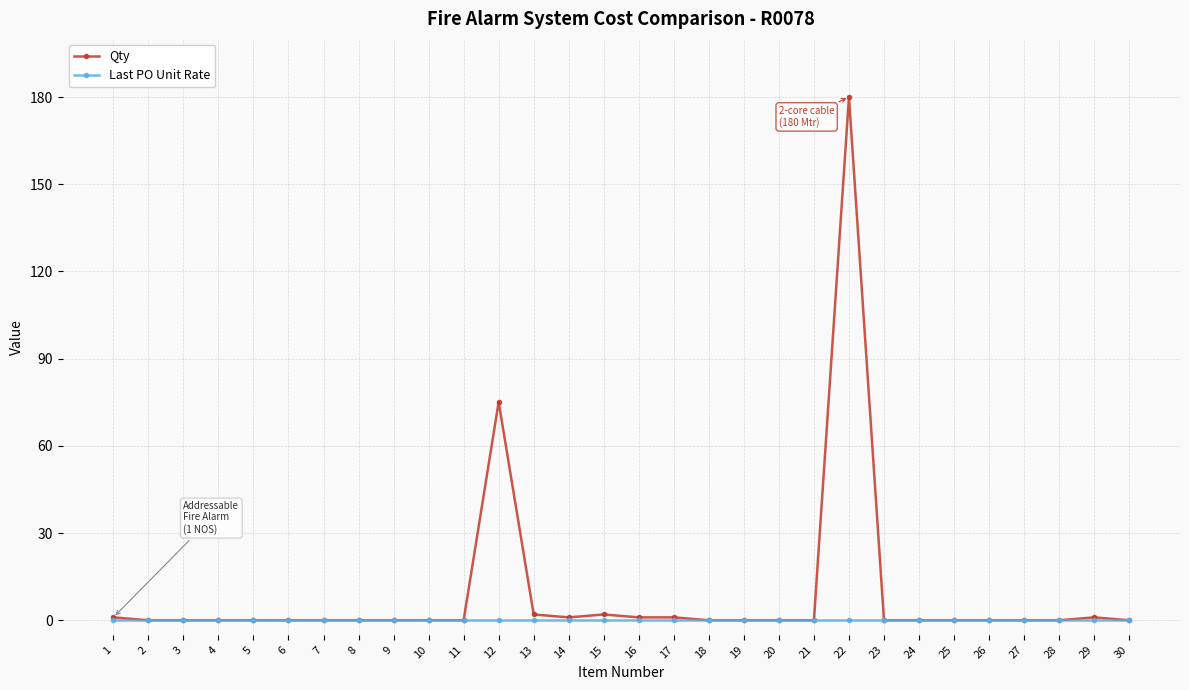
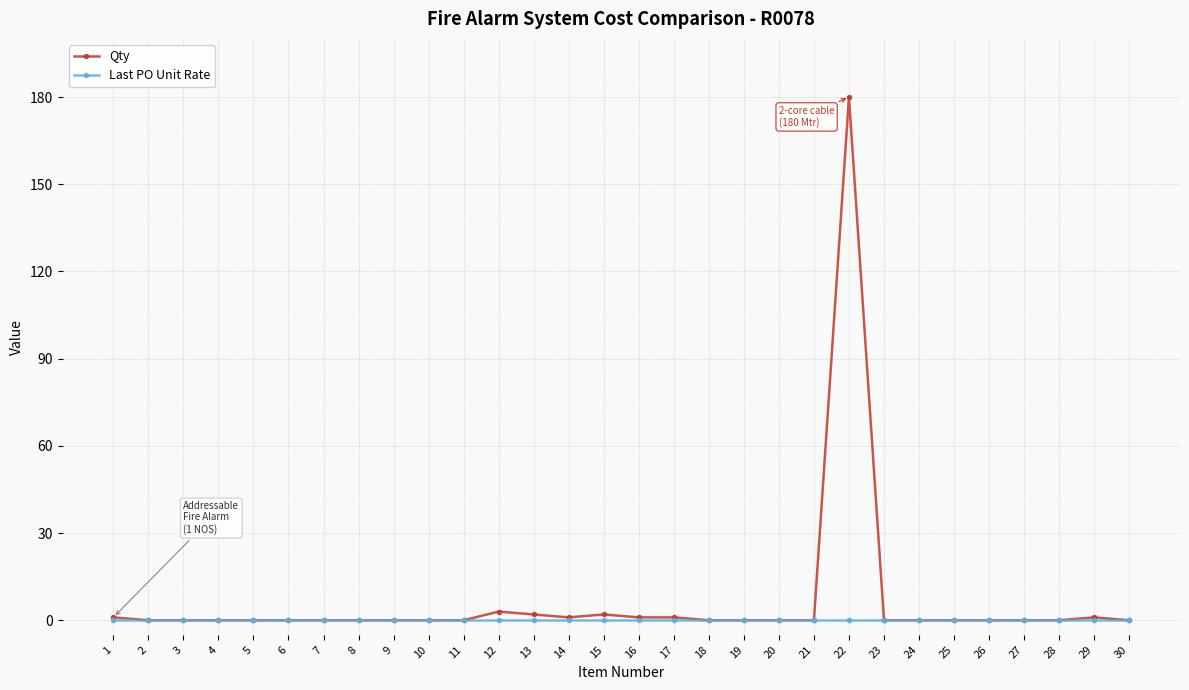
  {
    "Qty": {
-     "12": 75,
+     "12": 3,
      "13": 2,
      "14": 1,
      "15": 2,
      "16": 1,
      "17": 1,
      "29": 1
    },
    "Last PO Unit Rate": {
      "1": 0,
      "12": 0,
      "13": 0,
      "14": 0,
      "15": 0,
      "16": 0,
      "17": 0,
      "22": 0,
      "29": 0
    }
  }
